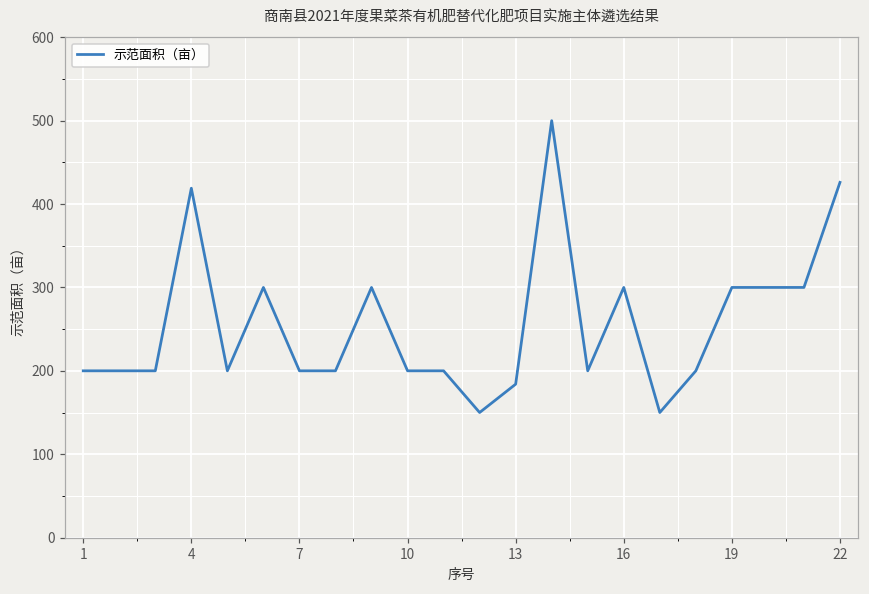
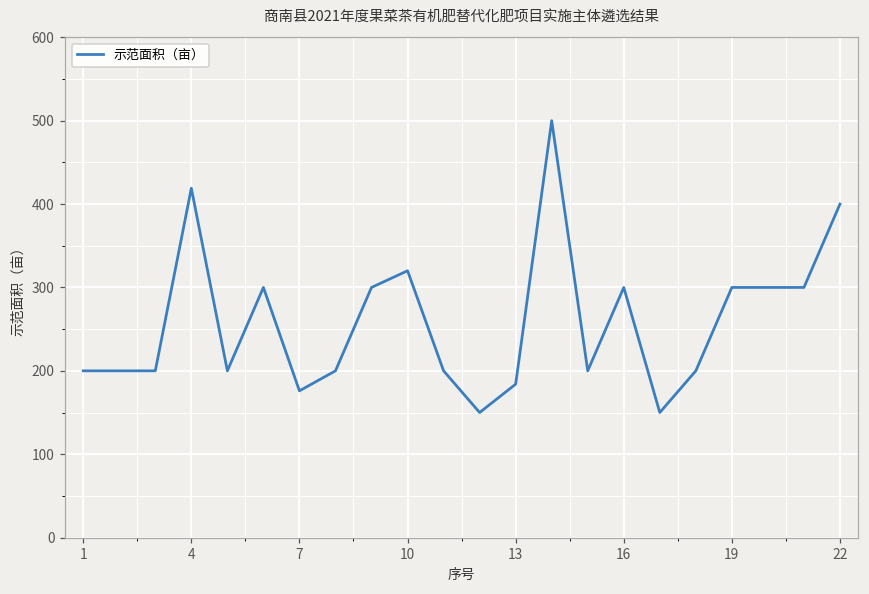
  {
    "1": 200,
    "4": 420,
-   "7": 200,
-   "10": 200,
+   "7": 180,
+   "10": 320,
    "13": 180,
    "16": 300,
    "19": 300,
-   "22": 430
+   "22": 400
  }
